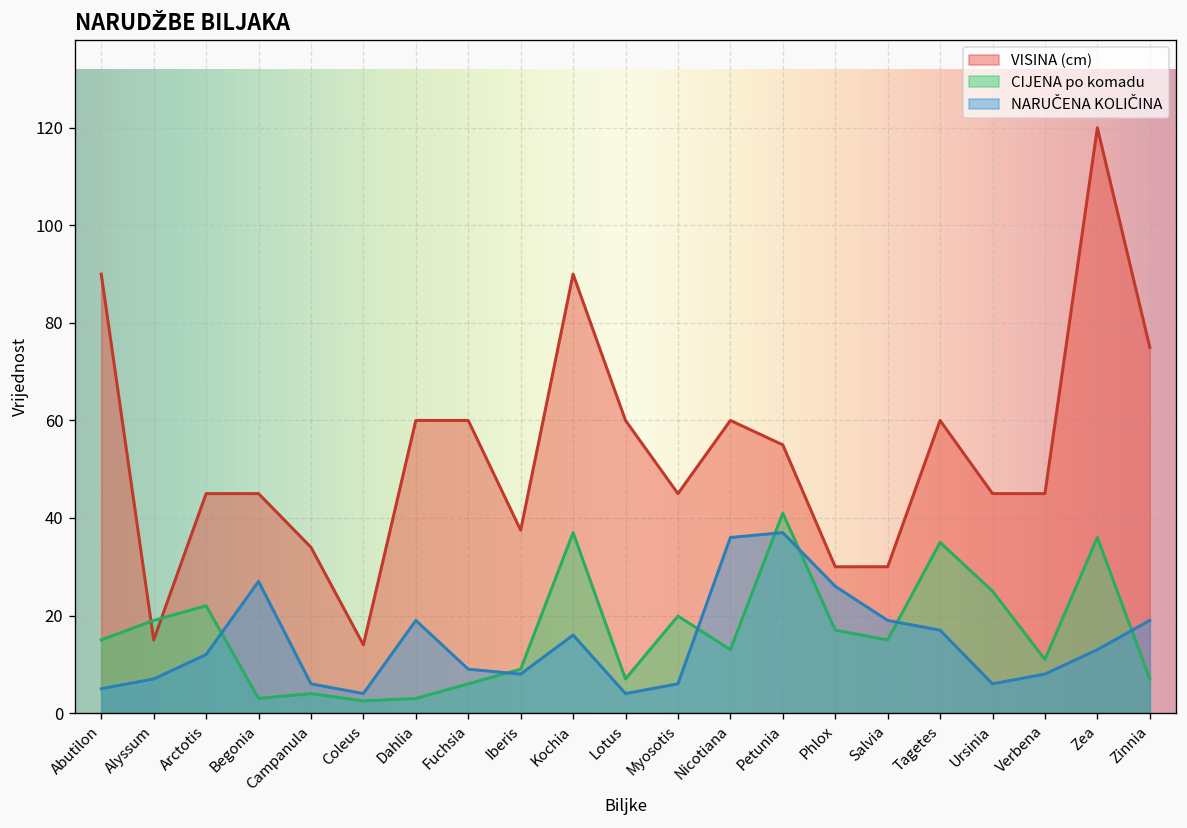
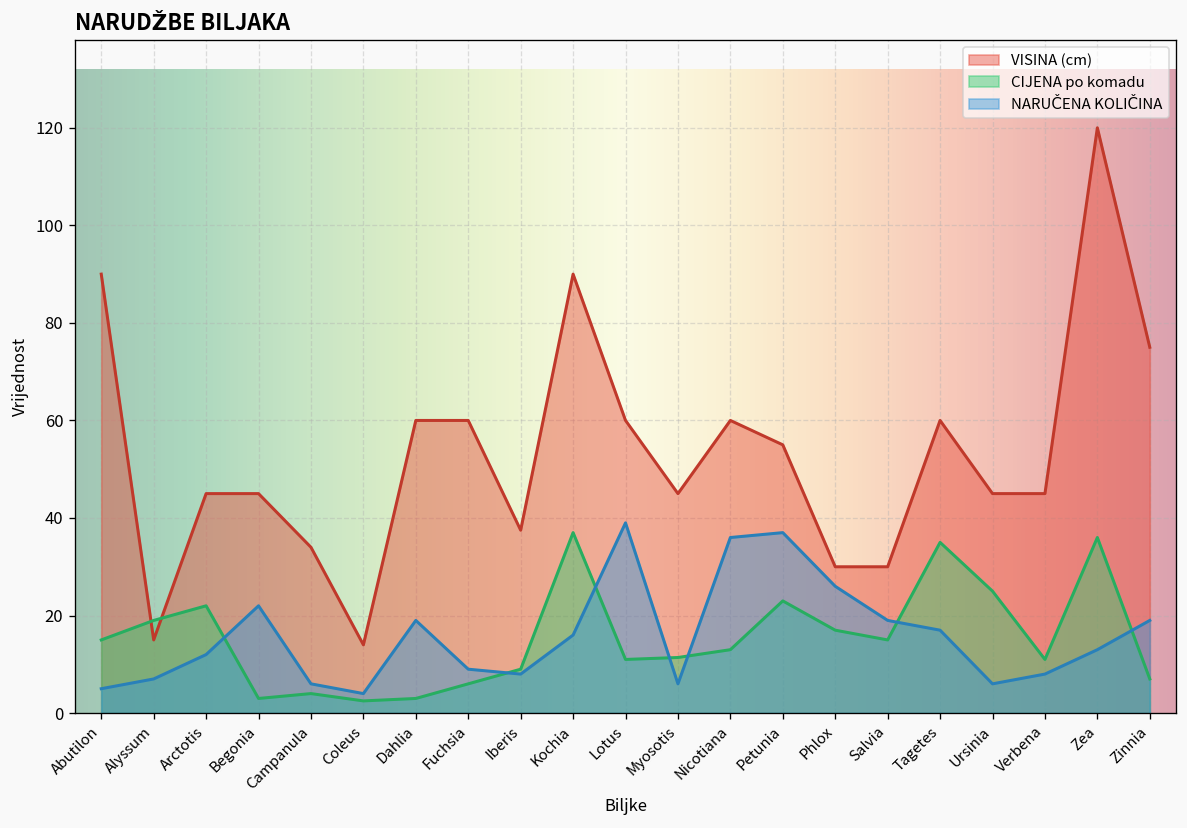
  {
    "VISINA (cm)": {
      "Abutilon": 90,
      "Alyssum": 15,
      "Arctotis": 45,
      "Begonia": 45,
      "Campanula": 34,
      "Coleus": 14,
      "Dahlia": 60,
      "Fuchsia": 60,
      "Iberis": 38,
      "Kochia": 90,
      "Lotus": 60,
      "Myosotis": 45,
      "Nicotiana": 60,
      "Petunia": 55,
      "Phlox": 30,
      "Salvia": 30,
      "Tagetes": 60,
      "Ursinia": 45,
      "Verbena": 45,
      "Zea": 120,
      "Zinnia": 75
    },
    "CIJENA po komadu": {
      "Abutilon": 15,
      "Alyssum": 19,
      "Arctotis": 22,
      "Begonia": 3,
      "Campanula": 4,
      "Coleus": 3,
      "Dahlia": 3,
      "Fuchsia": 6,
      "Iberis": 9,
      "Kochia": 37,
-     "Lotus": 7,
-     "Myosotis": 20,
+     "Lotus": 11,
+     "Myosotis": 11,
      "Nicotiana": 13,
-     "Petunia": 41,
+     "Petunia": 23,
      "Phlox": 17,
      "Salvia": 15,
      "Tagetes": 35,
      "Ursinia": 25,
      "Verbena": 11,
      "Zea": 36,
      "Zinnia": 7
    },
    "NARUČENA KOLIČINA": {
      "Abutilon": 5,
      "Alyssum": 7,
      "Arctotis": 12,
-     "Begonia": 27,
+     "Begonia": 22,
      "Campanula": 6,
      "Coleus": 4,
      "Dahlia": 19,
      "Fuchsia": 9,
      "Iberis": 8,
      "Kochia": 16,
-     "Lotus": 4,
+     "Lotus": 39,
      "Myosotis": 6,
      "Nicotiana": 36,
      "Petunia": 37,
      "Phlox": 26,
      "Salvia": 19,
      "Tagetes": 17,
      "Ursinia": 6,
      "Verbena": 8,
      "Zea": 13,
      "Zinnia": 19
    }
  }
